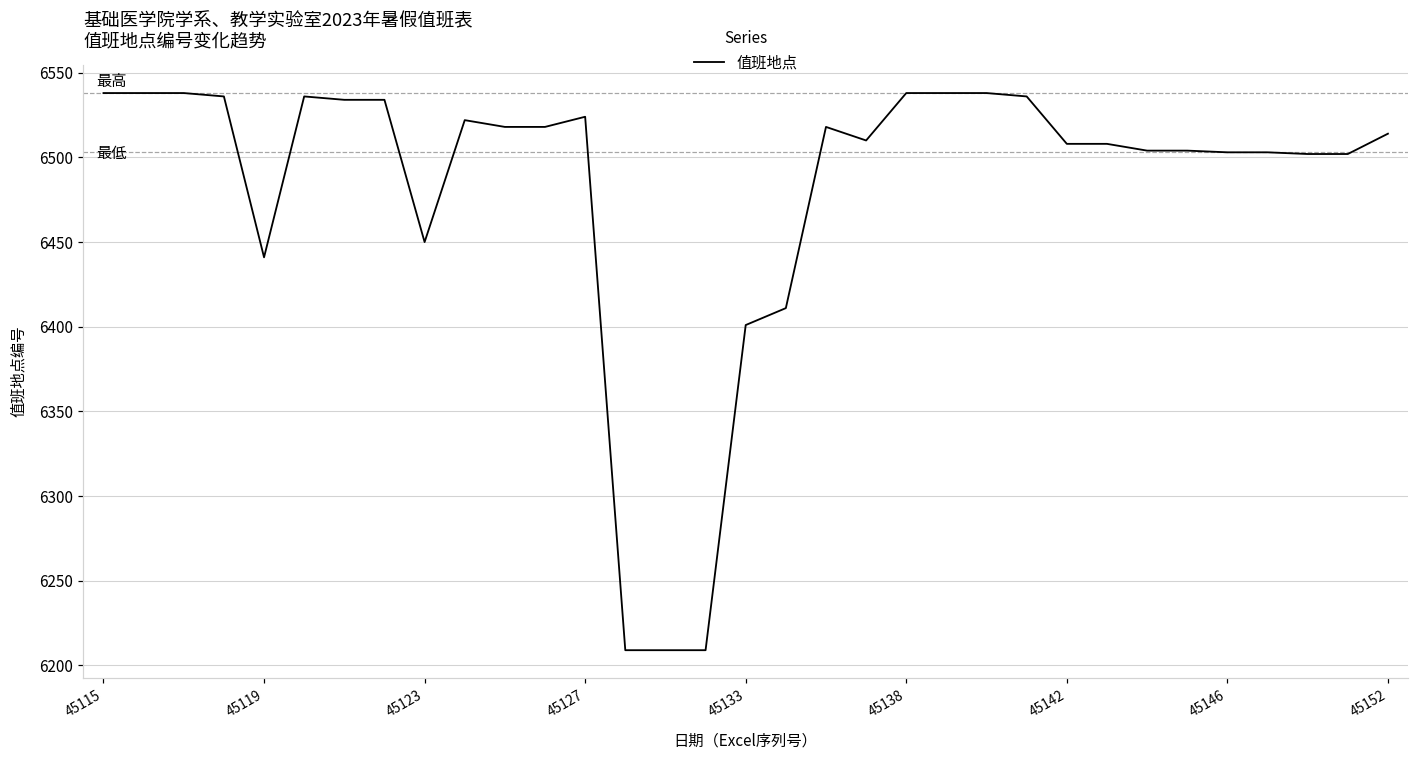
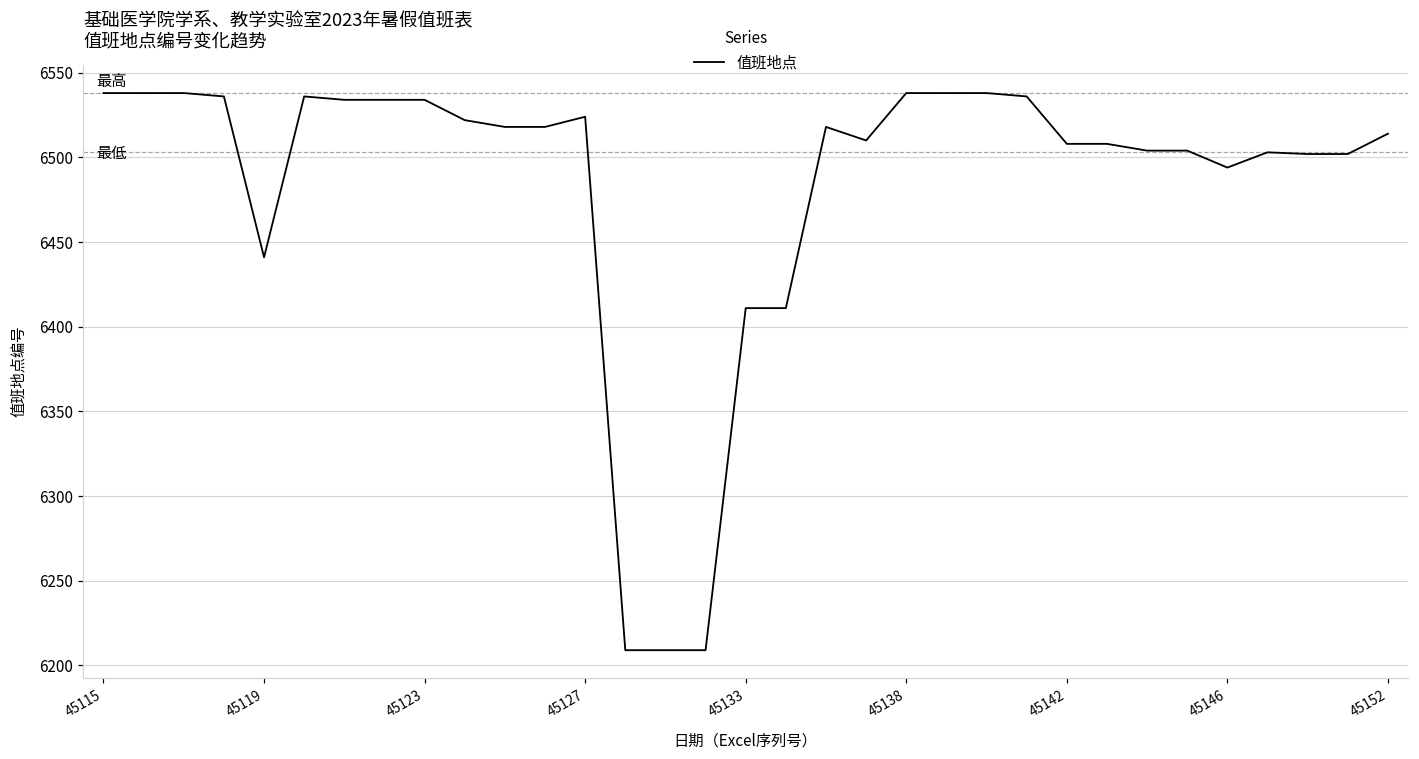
  {
    "45115": 6538,
    "45119": 6441,
-   "45123": 6450,
+   "45123": 6534,
    "45127": 6524,
-   "45133": 6401,
+   "45133": 6411,
    "45138": 6538,
    "45142": 6508,
-   "45146": 6503,
+   "45146": 6494,
    "45152": 6514
  }
